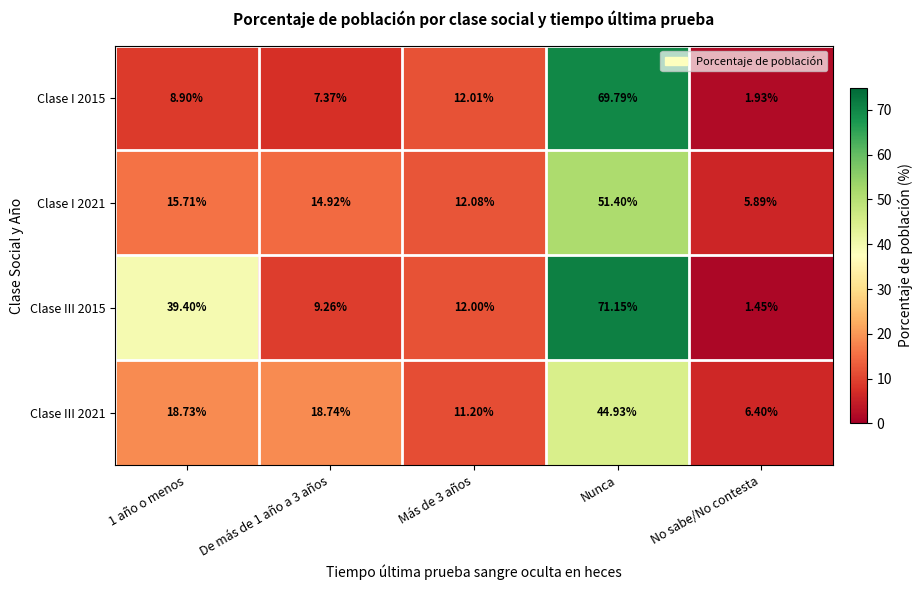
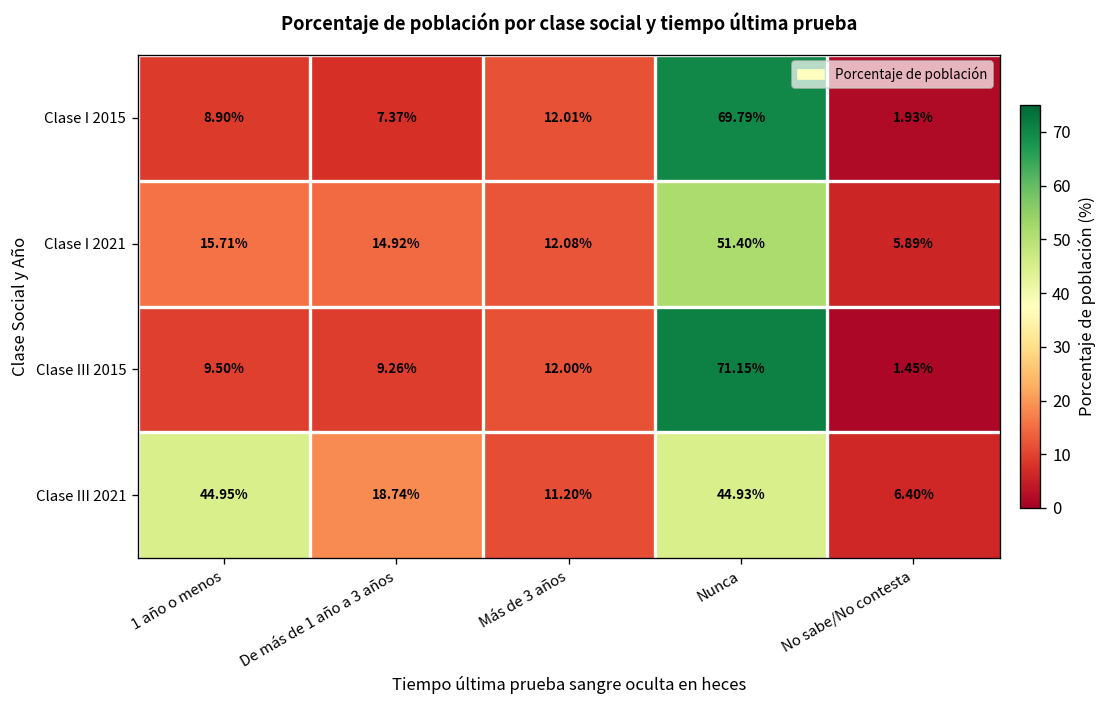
  {
    "Clase I 2015": {
      "1 año o menos": "8.90%",
      "De más de 1 año a 3 años": "7.37%",
      "Más de 3 años": "12.01%",
      "Nunca": "69.79%",
      "No sabe/No contesta": "1.93%"
    },
    "Clase I 2021": {
      "1 año o menos": "15.71%",
      "De más de 1 año a 3 años": "14.92%",
      "Más de 3 años": "12.08%",
      "Nunca": "51.40%",
      "No sabe/No contesta": "5.89%"
    },
    "Clase III 2015": {
-     "1 año o menos": "39.40%",
+     "1 año o menos": "9.50%",
      "De más de 1 año a 3 años": "9.26%",
      "Más de 3 años": "12.00%",
      "Nunca": "71.15%",
      "No sabe/No contesta": "1.45%"
    },
    "Clase III 2021": {
-     "1 año o menos": "18.73%",
+     "1 año o menos": "44.95%",
      "De más de 1 año a 3 años": "18.74%",
      "Más de 3 años": "11.20%",
      "Nunca": "44.93%",
      "No sabe/No contesta": "6.40%"
    }
  }
